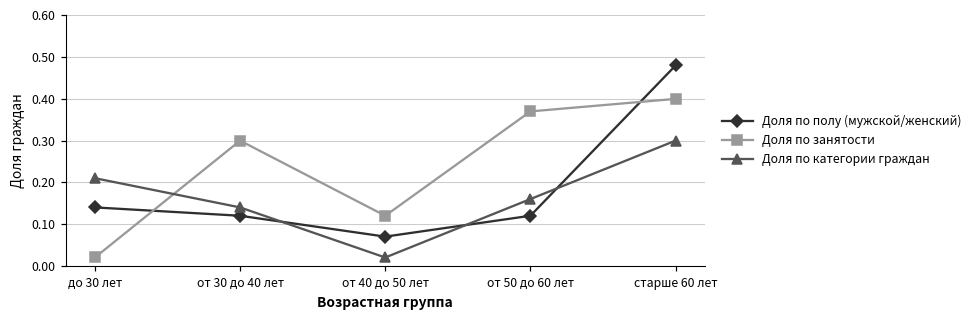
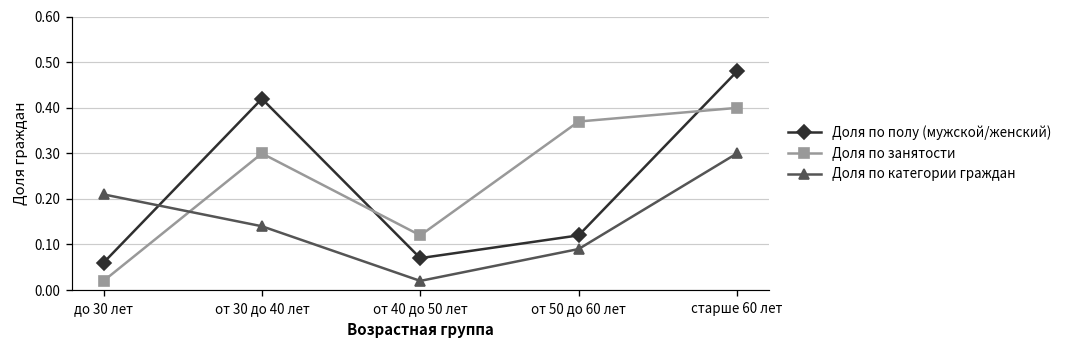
  {
    "Доля по полу (мужской/женский)": {
-     "до 30 лет": 0.14,
-     "от 30 до 40 лет": 0.12,
+     "до 30 лет": 0.06,
+     "от 30 до 40 лет": 0.42,
      "от 40 до 50 лет": 0.07,
      "от 50 до 60 лет": 0.12,
      "старше 60 лет": 0.48
    },
    "Доля по занятости": {
      "до 30 лет": 0.02,
      "от 30 до 40 лет": 0.30,
      "от 40 до 50 лет": 0.12,
      "от 50 до 60 лет": 0.37,
      "старше 60 лет": 0.40
    },
    "Доля по категории граждан": {
      "до 30 лет": 0.21,
      "от 30 до 40 лет": 0.14,
      "от 40 до 50 лет": 0.02,
-     "от 50 до 60 лет": 0.16,
+     "от 50 до 60 лет": 0.09,
      "старше 60 лет": 0.30
    }
  }
